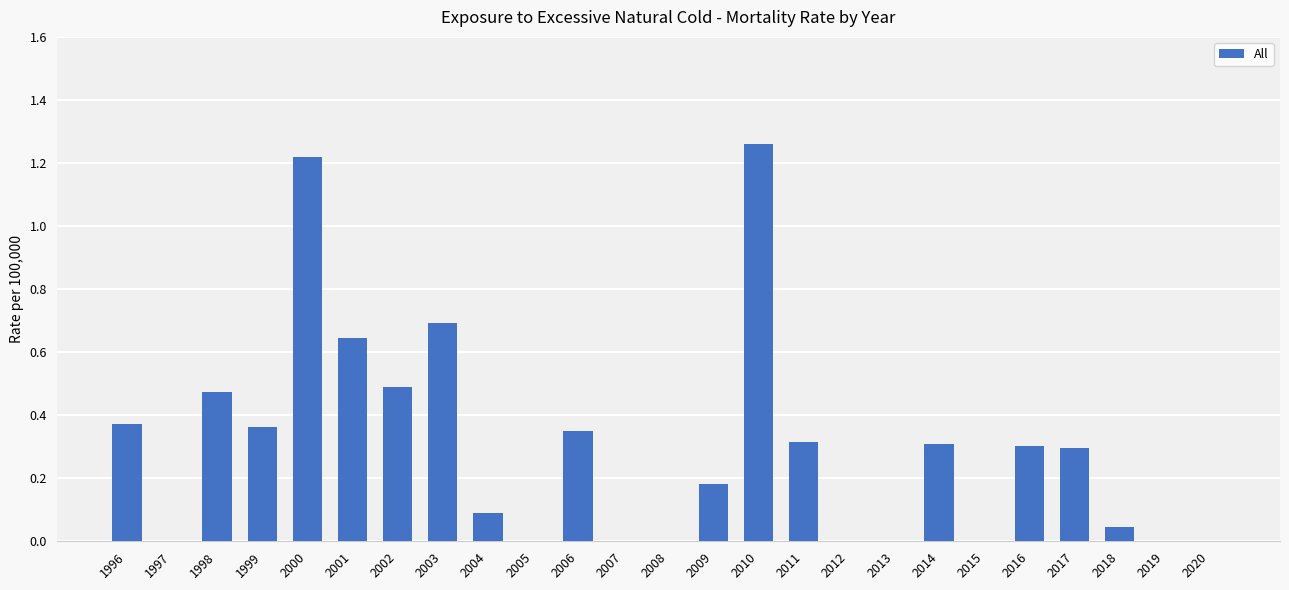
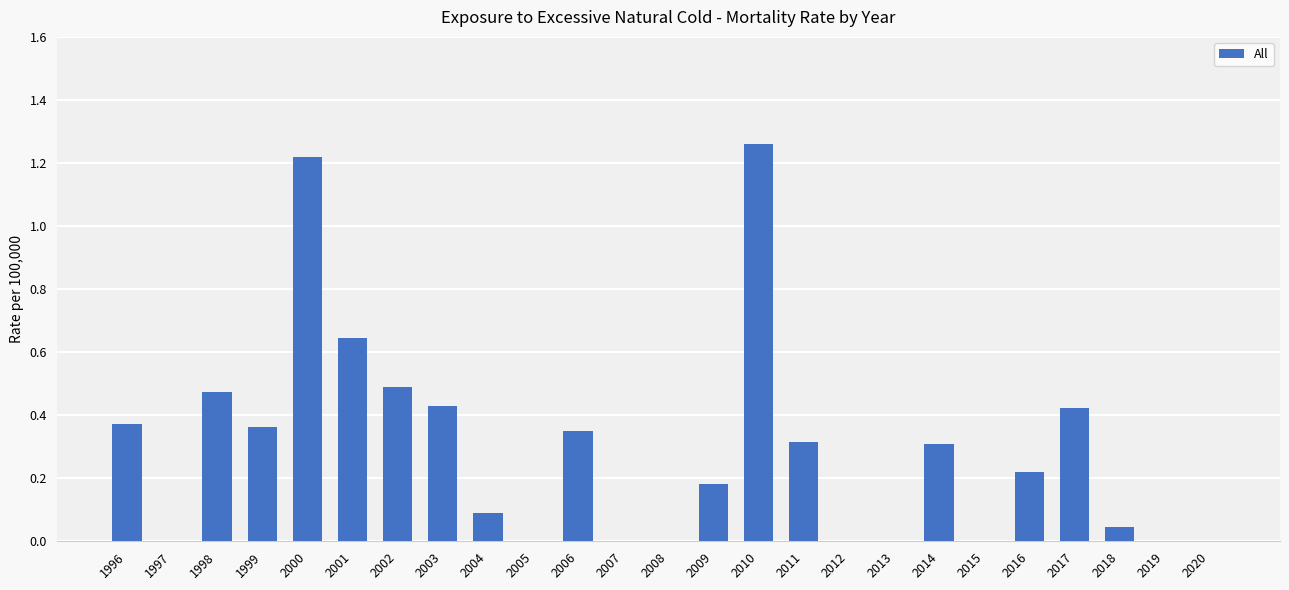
  {
    "1996": 0.37,
    "1997": 0.00,
    "1998": 0.48,
    "1999": 0.36,
    "2000": 1.22,
    "2001": 0.64,
    "2002": 0.49,
-   "2003": 0.69,
+   "2003": 0.43,
    "2004": 0.09,
    "2005": 0.00,
    "2006": 0.35,
    "2007": 0.00,
    "2008": 0.00,
    "2009": 0.18,
    "2010": 1.26,
    "2011": 0.31,
    "2012": 0.00,
    "2013": 0.00,
    "2014": 0.31,
    "2015": 0.00,
-   "2016": 0.30,
-   "2017": 0.30,
+   "2016": 0.22,
+   "2017": 0.42,
    "2018": 0.04,
    "2019": 0.00,
    "2020": 0.00
  }
